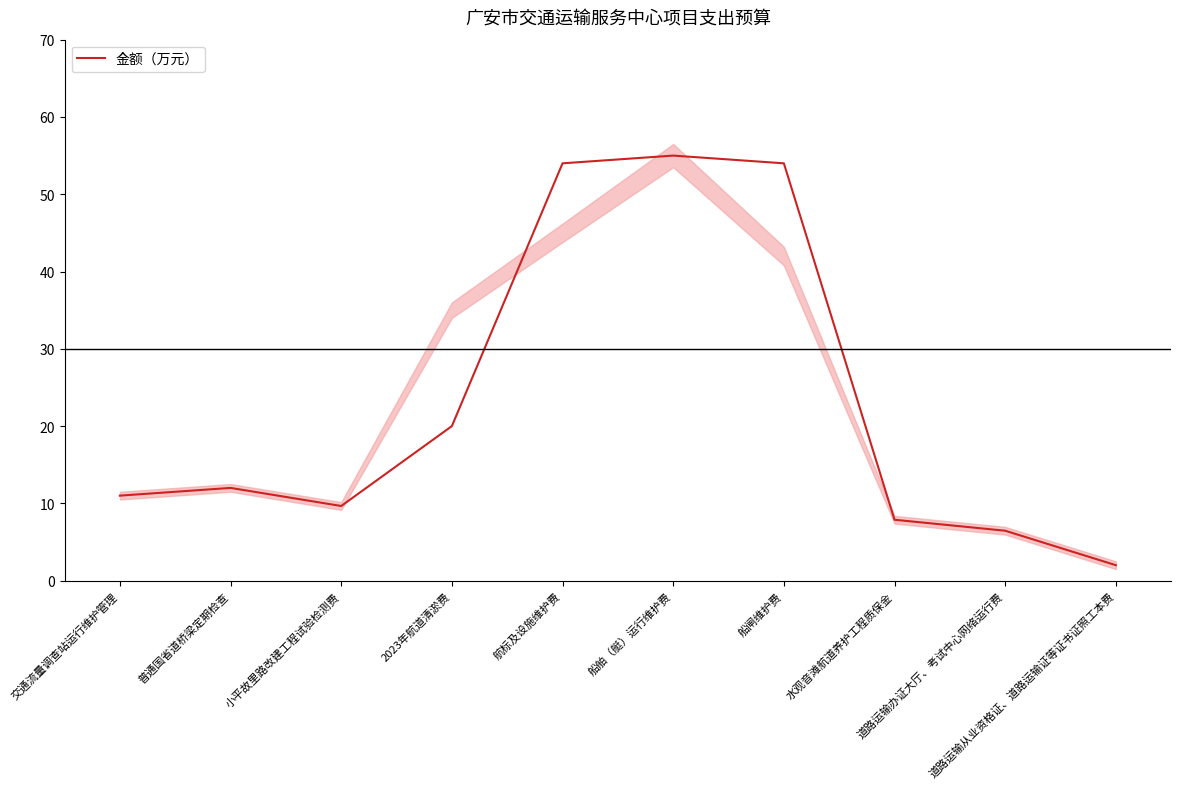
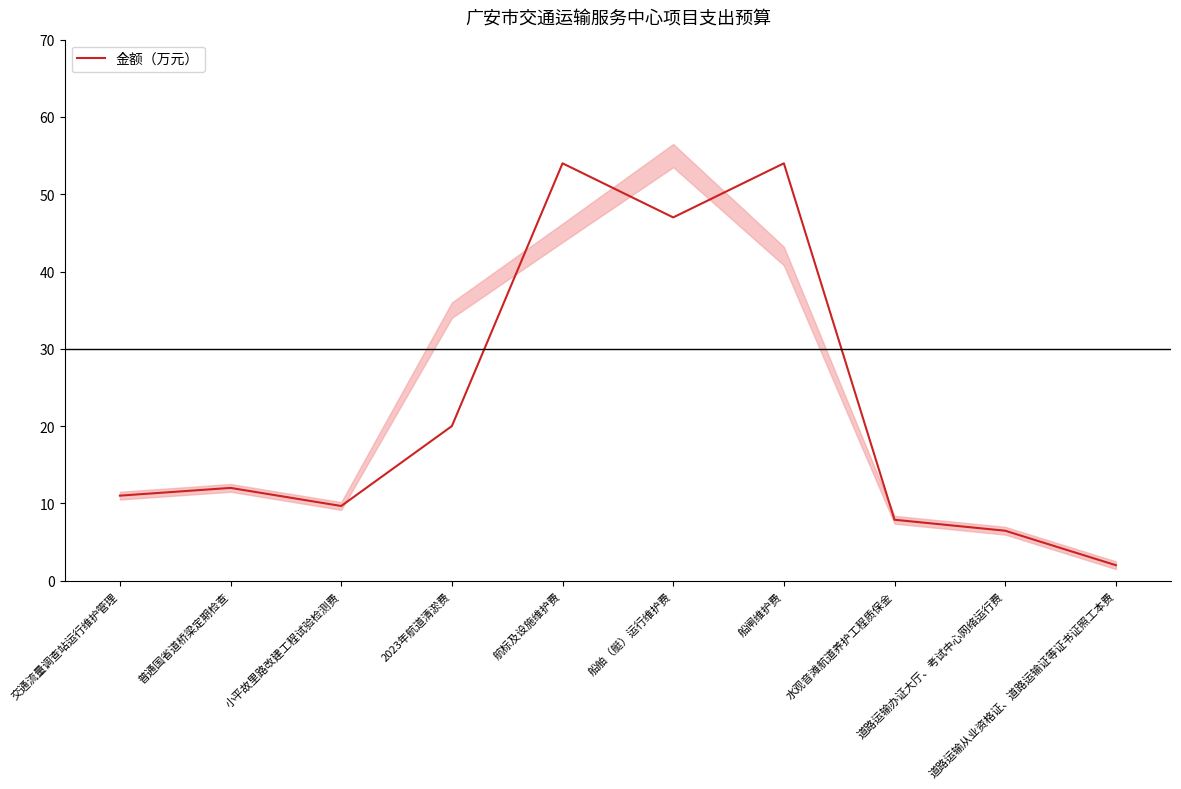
  {
    "金额（万元）": {
      "交通流量调查站运行维护管理": 11,
      "普通国省道桥梁定期检查": 12,
      "小平故里路改建工程试验检测费": 10,
      "2023年航道清淤费": 20,
      "航标及设施维护费": 54,
-     "船舶（艇）运行维护费": 55,
+     "船舶（艇）运行维护费": 47,
      "船闸维护费": 54,
      "水观音滩航道养护工程质保金": 8,
      "道路运输办证大厅、考试中心网络运行费": 6,
      "道路运输从业资格证、道路运输证等证书证照工本费": 2
    }
  }
